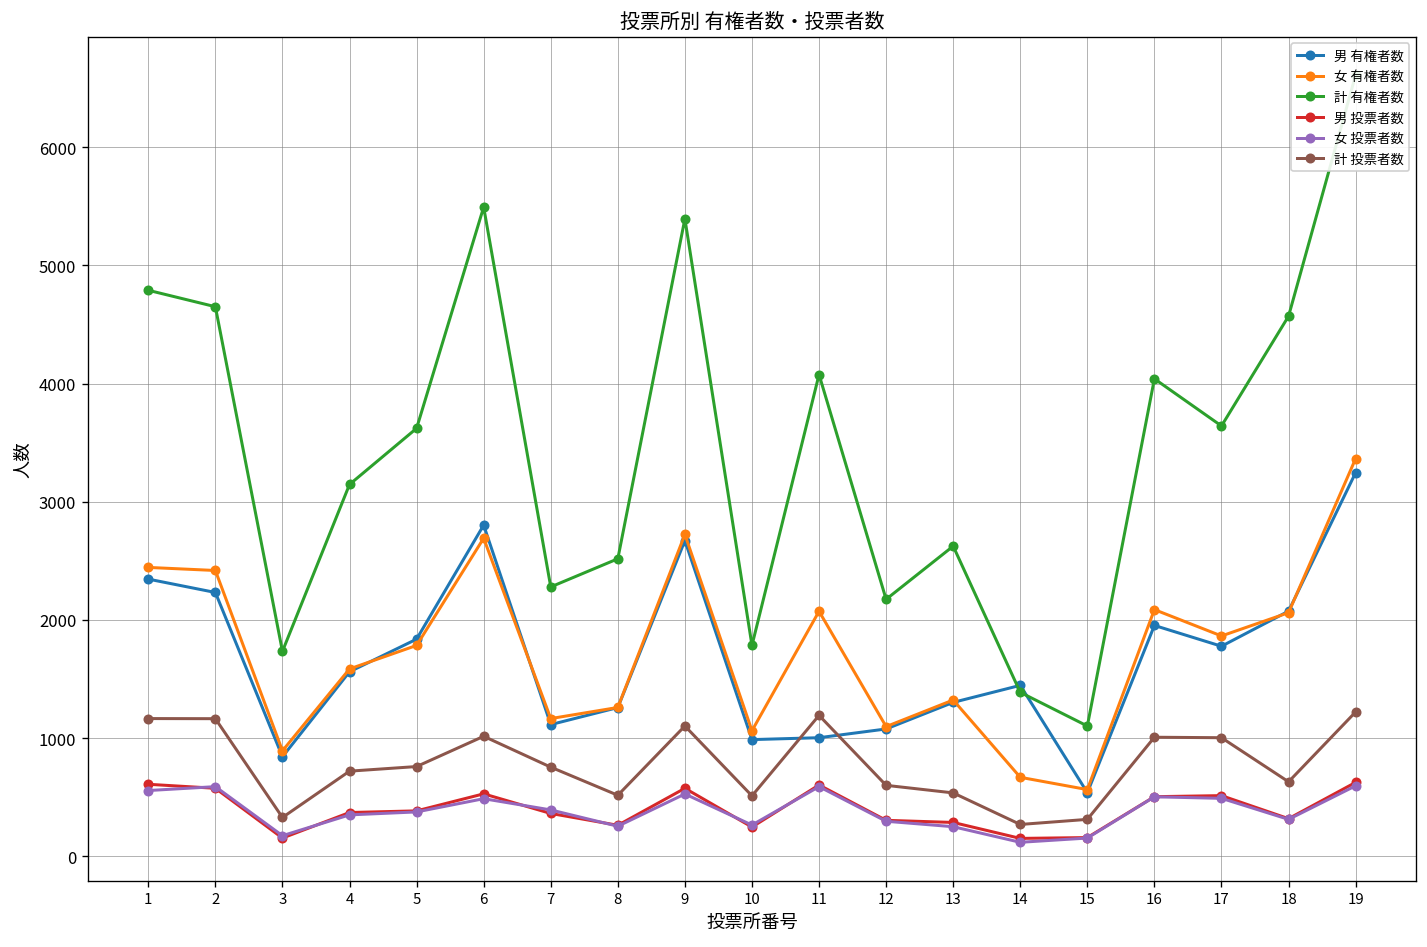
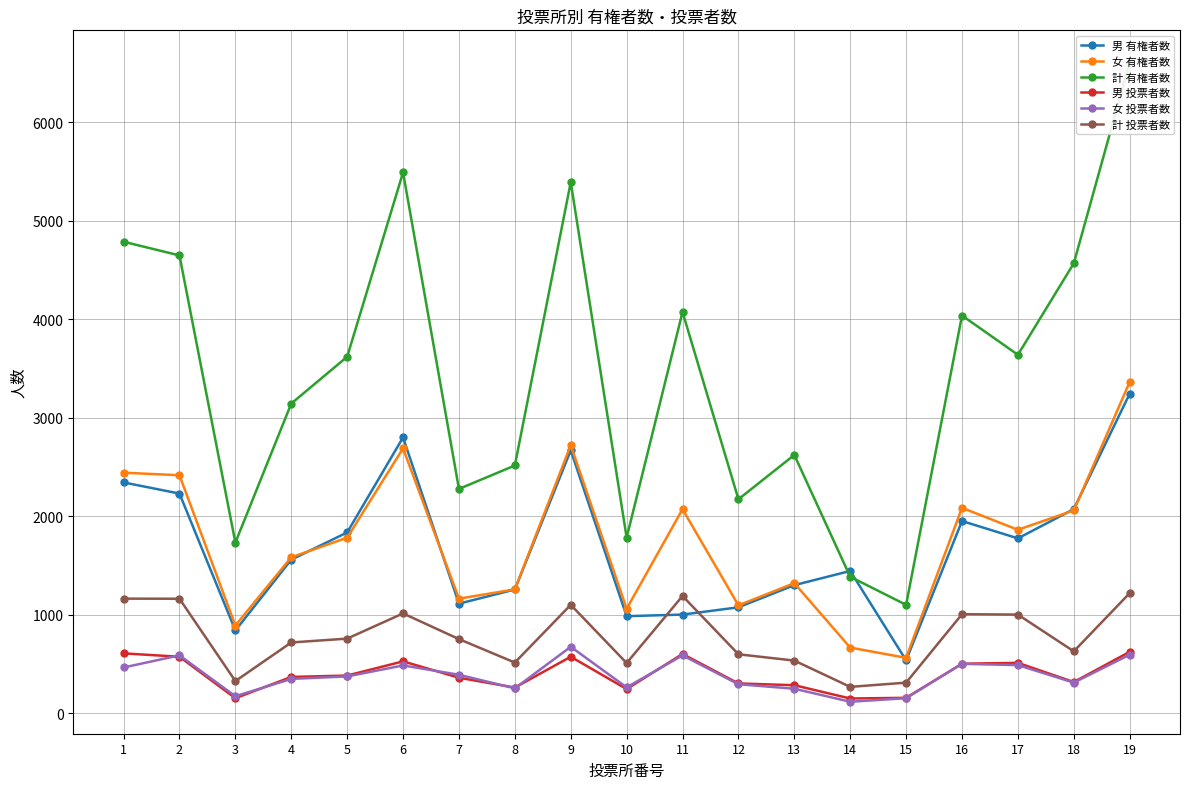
  {
    "男 有権者数": {
      "1": 2300,
      "2": 2200,
      "3": 800,
      "5": 1800,
      "6": 2800,
      "7": 1100,
      "9": 2700,
      "10": 1000,
      "11": 1000,
      "14": 1400,
      "15": 500,
      "16": 2000,
      "17": 1800,
      "19": 3200
    },
    "女 有権者数": {
      "1": 2400,
      "2": 2400,
      "3": 900,
      "5": 1800,
      "6": 2700,
      "7": 1200,
      "9": 2700,
      "10": 1100,
      "11": 2100,
      "14": 700,
      "15": 600,
      "16": 2100,
      "17": 1900,
      "19": 3400
    },
    "計 有権者数": {
      "1": 4800,
      "2": 4700,
      "3": 1700,
      "4": 3100,
      "5": 3600,
      "6": 5500,
      "7": 2300,
      "8": 2500,
      "9": 5400,
      "10": 1800,
      "11": 4100,
      "12": 2200,
      "13": 2600,
      "14": 1400,
      "15": 1100,
      "16": 4000,
      "17": 3600,
      "18": 4600
    },
    "男 投票者数": {
      "1": 600,
      "6": 500,
      "7": 400,
      "9": 600,
      "13": 300,
      "14": 200,
      "19": 600
    },
    "女 投票者数": {
-     "1": 600,
+     "1": 500,
      "6": 500,
      "7": 400,
-     "9": 500,
+     "9": 700,
      "13": 300,
      "14": 100,
      "19": 600
    },
    "計 投票者数": {
      "1": 1200,
      "2": 1200,
      "3": 300,
      "4": 700,
      "5": 800,
      "6": 1000,
      "7": 800,
      "8": 500,
      "9": 1100,
      "10": 500,
      "11": 1200,
      "12": 600,
      "13": 500,
      "14": 300,
      "15": 300,
      "16": 1000,
      "17": 1000,
      "18": 600,
      "19": 1200
    }
  }
